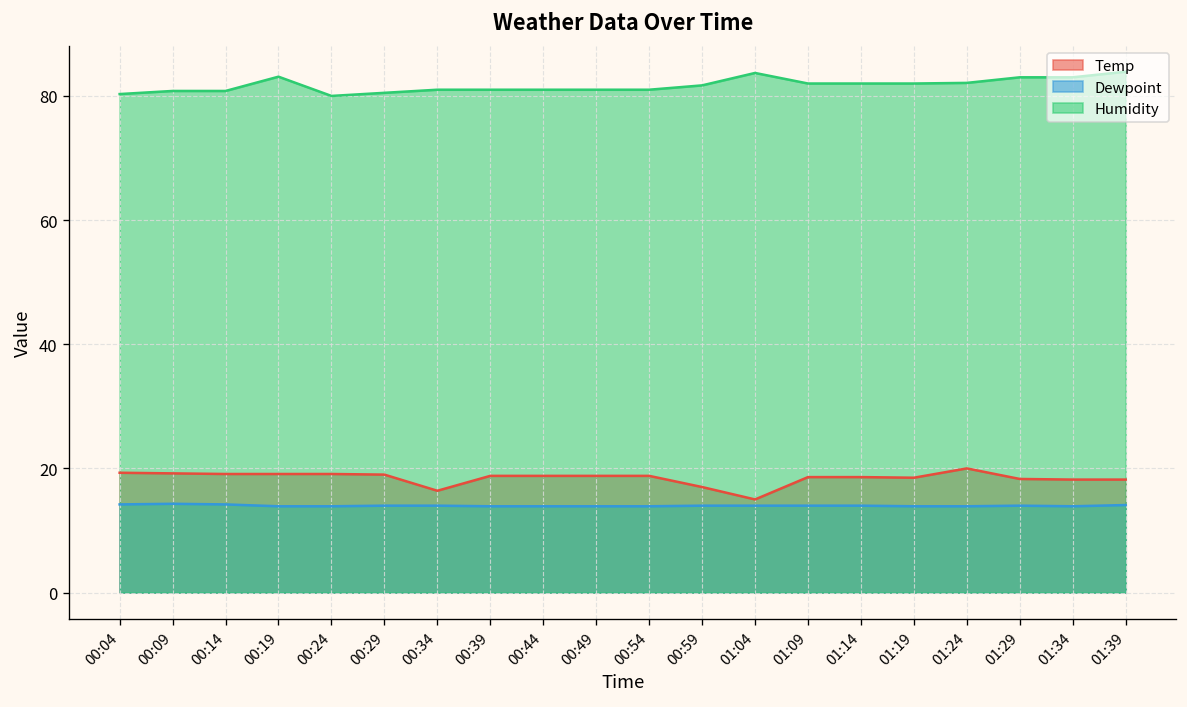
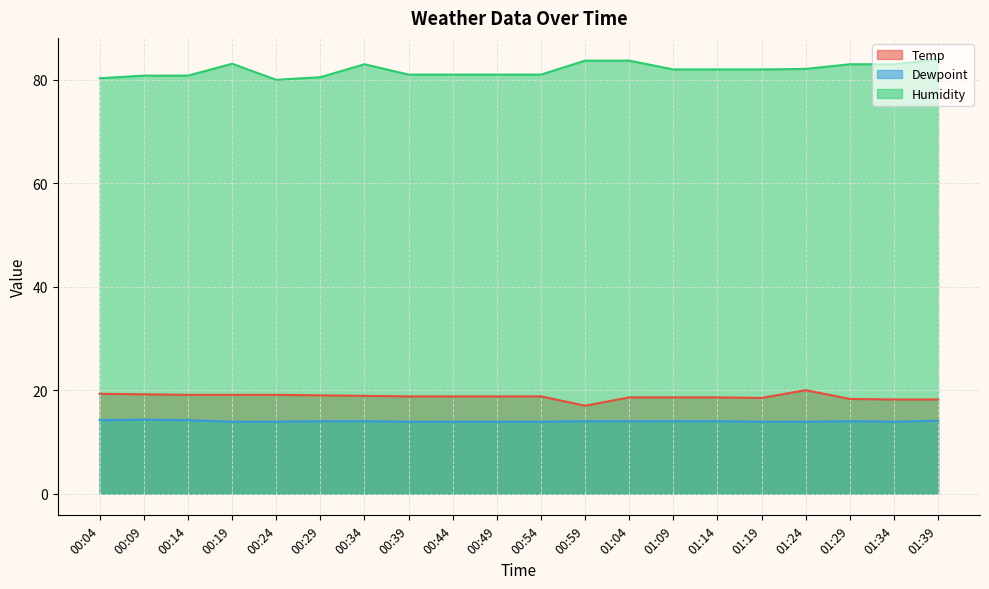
  {
    "Temp": {
      "00:04": 19,
      "00:09": 19,
      "00:14": 19,
      "00:19": 19,
      "00:24": 19,
      "00:29": 19,
-     "00:34": 16,
+     "00:34": 19,
      "00:39": 19,
      "00:44": 19,
      "00:49": 19,
      "00:54": 19,
      "00:59": 17,
-     "01:04": 15,
+     "01:04": 19,
      "01:09": 19,
      "01:14": 19,
      "01:19": 19,
      "01:24": 20,
      "01:29": 18,
      "01:34": 18,
      "01:39": 18
    },
    "Dewpoint": {
      "00:04": 14,
      "00:09": 14,
      "00:14": 14,
      "00:19": 14,
      "00:24": 14,
      "00:29": 14,
      "00:34": 14,
      "00:39": 14,
      "00:44": 14,
      "00:49": 14,
      "00:54": 14,
      "00:59": 14,
      "01:04": 14,
      "01:09": 14,
      "01:14": 14,
      "01:19": 14,
      "01:24": 14,
      "01:29": 14,
      "01:34": 14,
      "01:39": 14
    },
    "Humidity": {
      "00:04": 80,
      "00:09": 81,
      "00:14": 81,
      "00:19": 83,
      "00:24": 80,
      "00:29": 81,
-     "00:34": 81,
+     "00:34": 83,
      "00:39": 81,
      "00:44": 81,
      "00:49": 81,
      "00:54": 81,
-     "00:59": 82,
+     "00:59": 84,
      "01:04": 84,
      "01:09": 82,
      "01:14": 82,
      "01:19": 82,
      "01:24": 82,
      "01:29": 83
    }
  }
